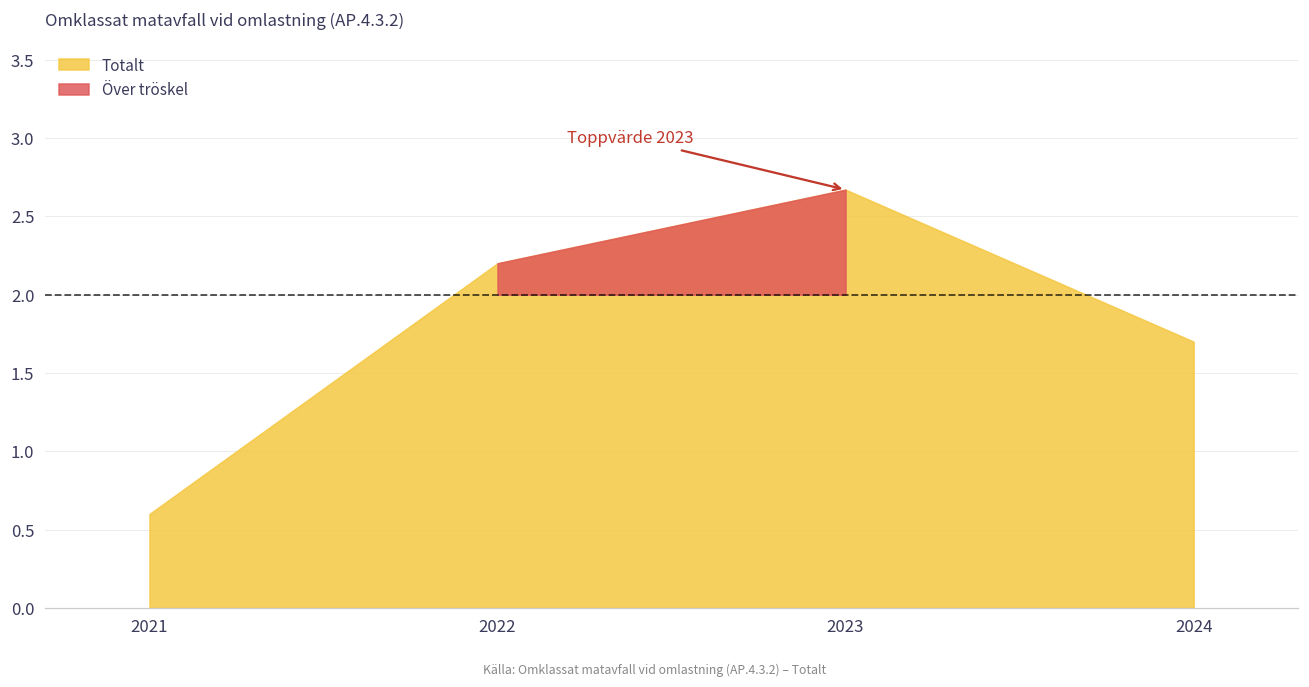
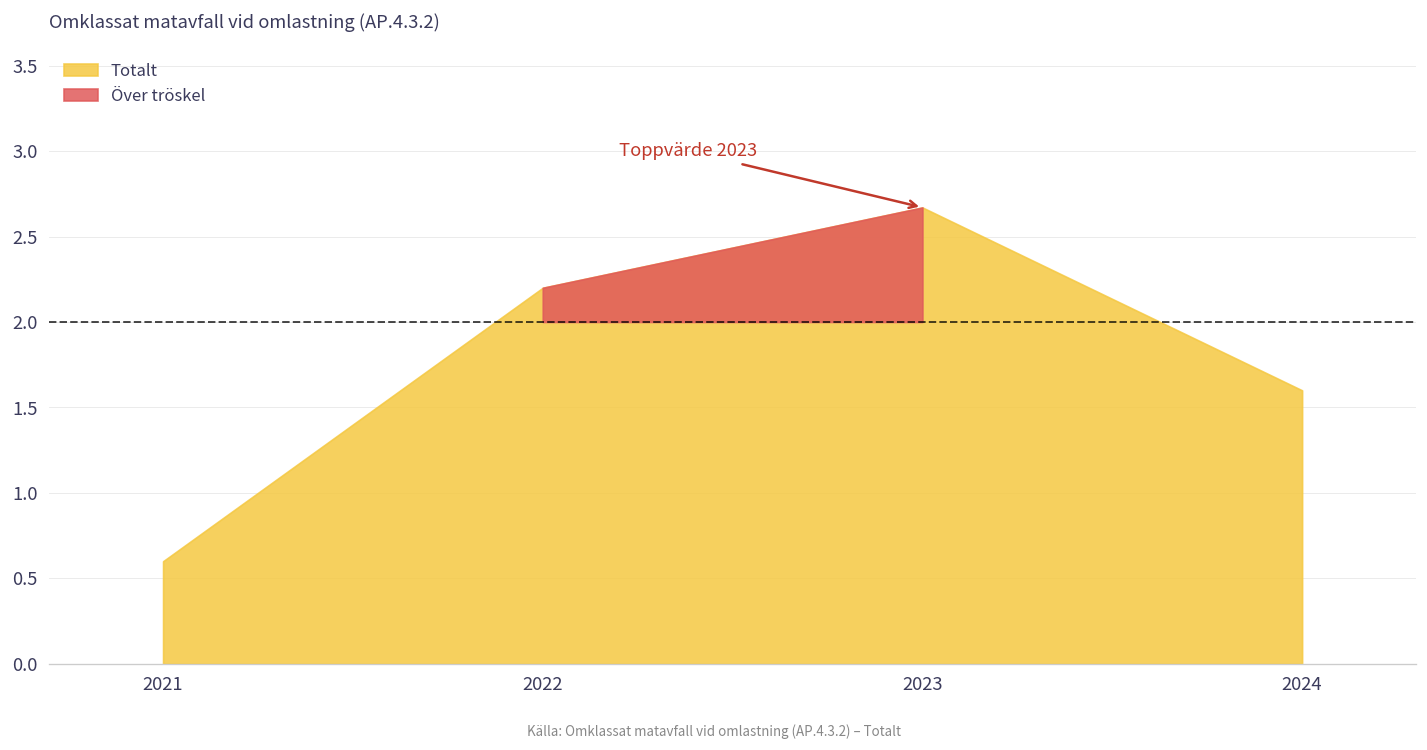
  {
    "Totalt": {
      "2021": 0.6,
-     "2024": 1.7
+     "2024": 1.6
    }
  }
